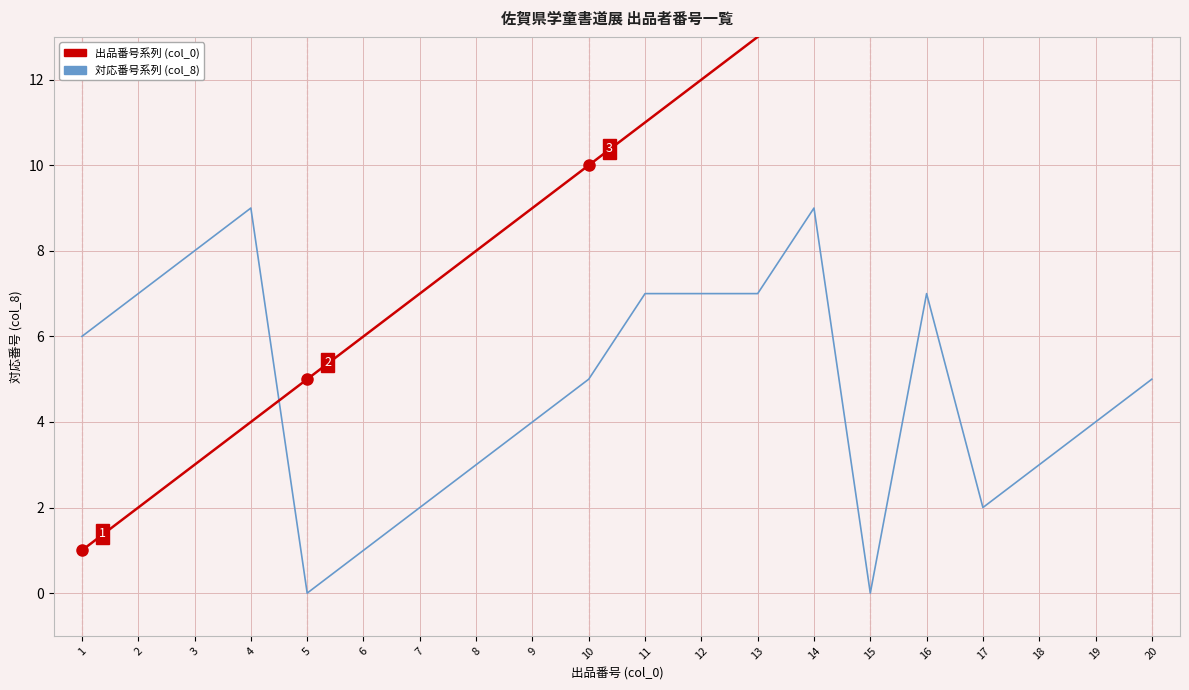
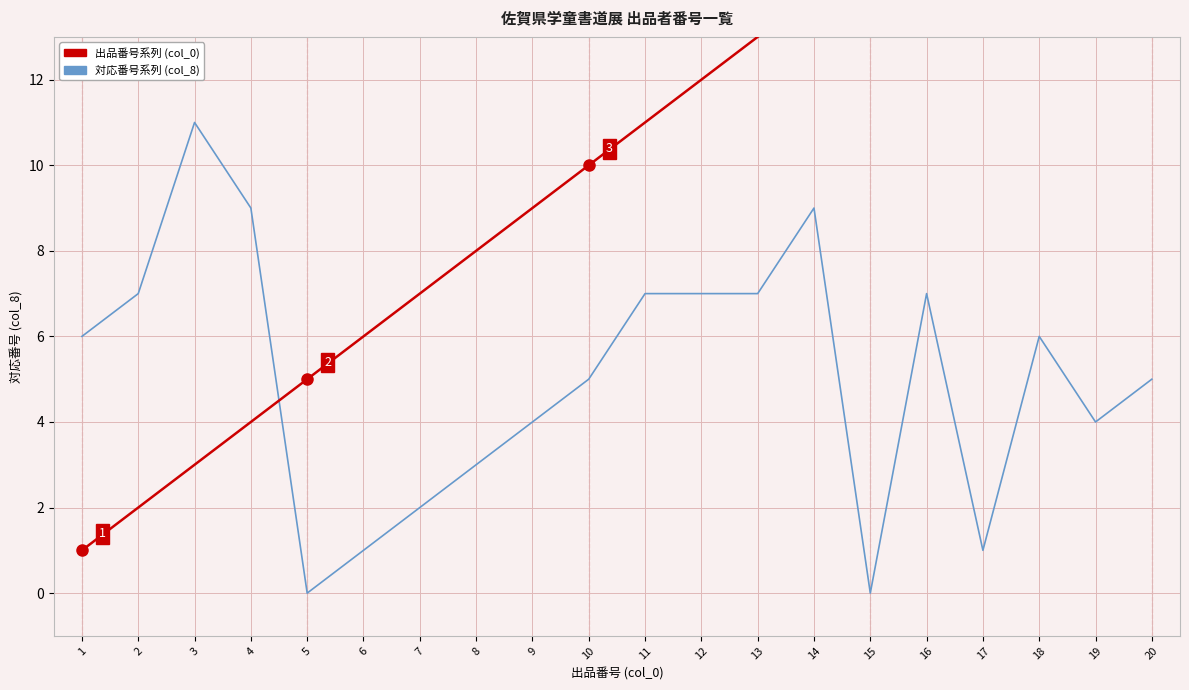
  {
    "対応番号系列 (col_8)": {
      "1": 6,
      "2": 7,
-     "3": 8,
+     "3": 11,
      "4": 9,
      "5": 0,
      "6": 1,
      "7": 2,
      "8": 3,
      "9": 4,
      "10": 5,
      "11": 7,
      "12": 7,
      "13": 7,
      "14": 9,
      "15": 0,
      "16": 7,
-     "17": 2,
-     "18": 3,
+     "17": 1,
+     "18": 6,
      "19": 4,
      "20": 5
    }
  }
